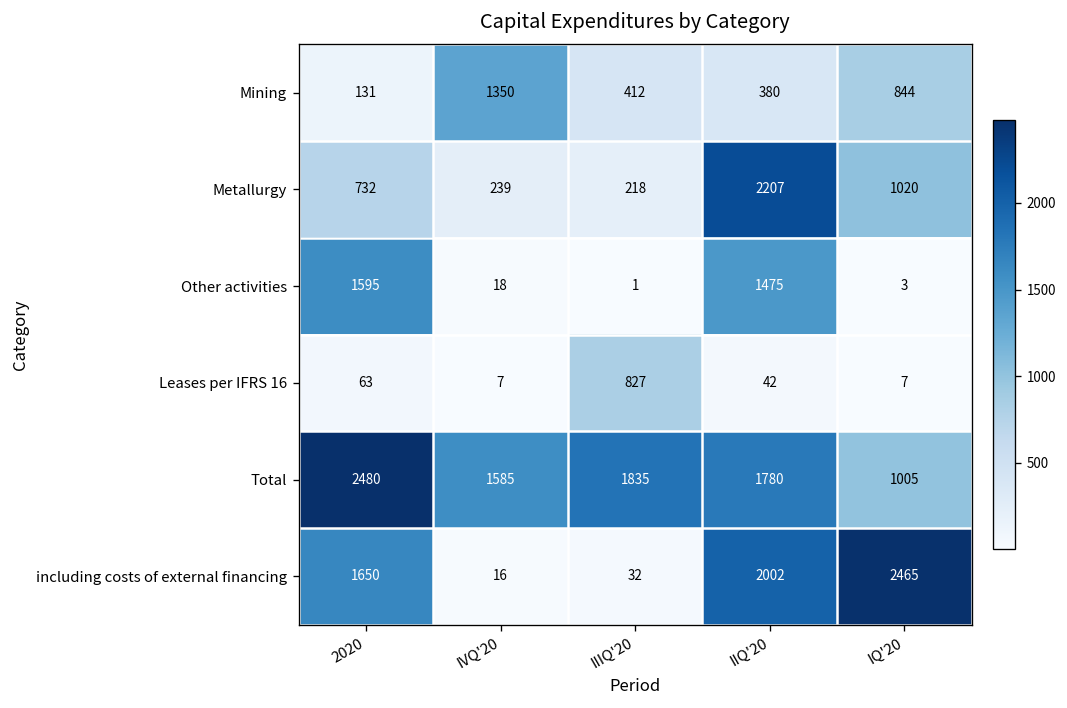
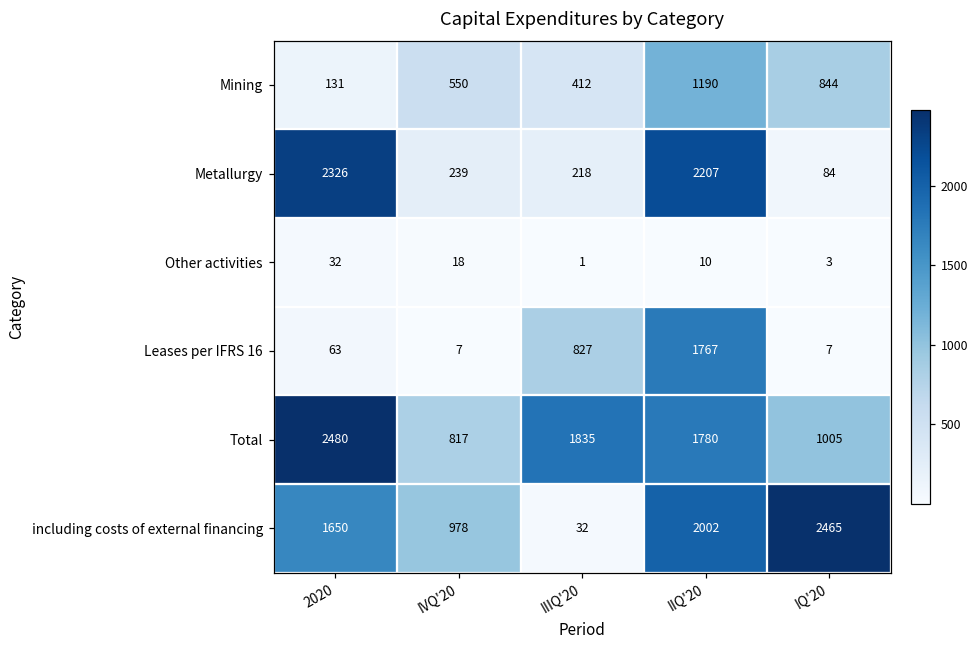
  {
    "Mining": {
      "2020": 131,
-     "IVQ'20": 1350,
+     "IVQ'20": 550,
      "IIIQ'20": 412,
-     "IIQ'20": 380,
+     "IIQ'20": 1190,
      "IQ'20": 844
    },
    "Metallurgy": {
-     "2020": 732,
+     "2020": 2326,
      "IVQ'20": 239,
      "IIIQ'20": 218,
      "IIQ'20": 2207,
-     "IQ'20": 1020
+     "IQ'20": 84
    },
    "Other activities": {
-     "2020": 1595,
+     "2020": 32,
      "IVQ'20": 18,
      "IIIQ'20": 1,
-     "IIQ'20": 1475,
+     "IIQ'20": 10,
      "IQ'20": 3
    },
    "Leases per IFRS 16": {
      "2020": 63,
      "IVQ'20": 7,
      "IIIQ'20": 827,
-     "IIQ'20": 42,
+     "IIQ'20": 1767,
      "IQ'20": 7
    },
    "Total": {
      "2020": 2480,
-     "IVQ'20": 1585,
+     "IVQ'20": 817,
      "IIIQ'20": 1835,
      "IIQ'20": 1780,
      "IQ'20": 1005
    },
    "including costs of external financing": {
      "2020": 1650,
-     "IVQ'20": 16,
+     "IVQ'20": 978,
      "IIIQ'20": 32,
      "IIQ'20": 2002,
      "IQ'20": 2465
    }
  }
